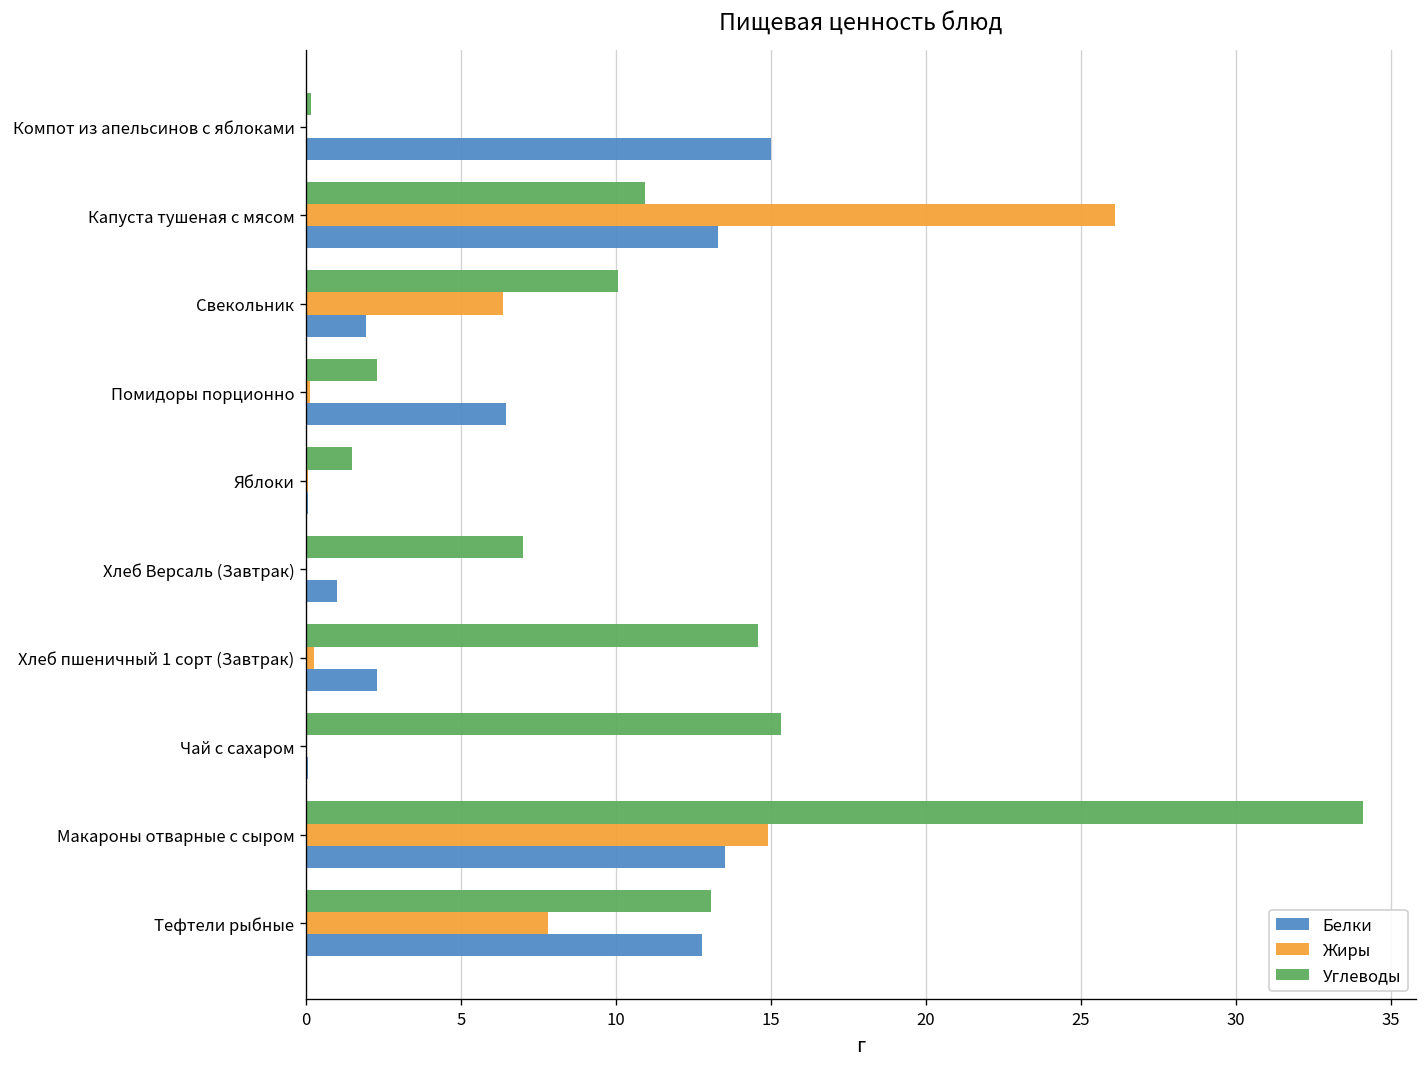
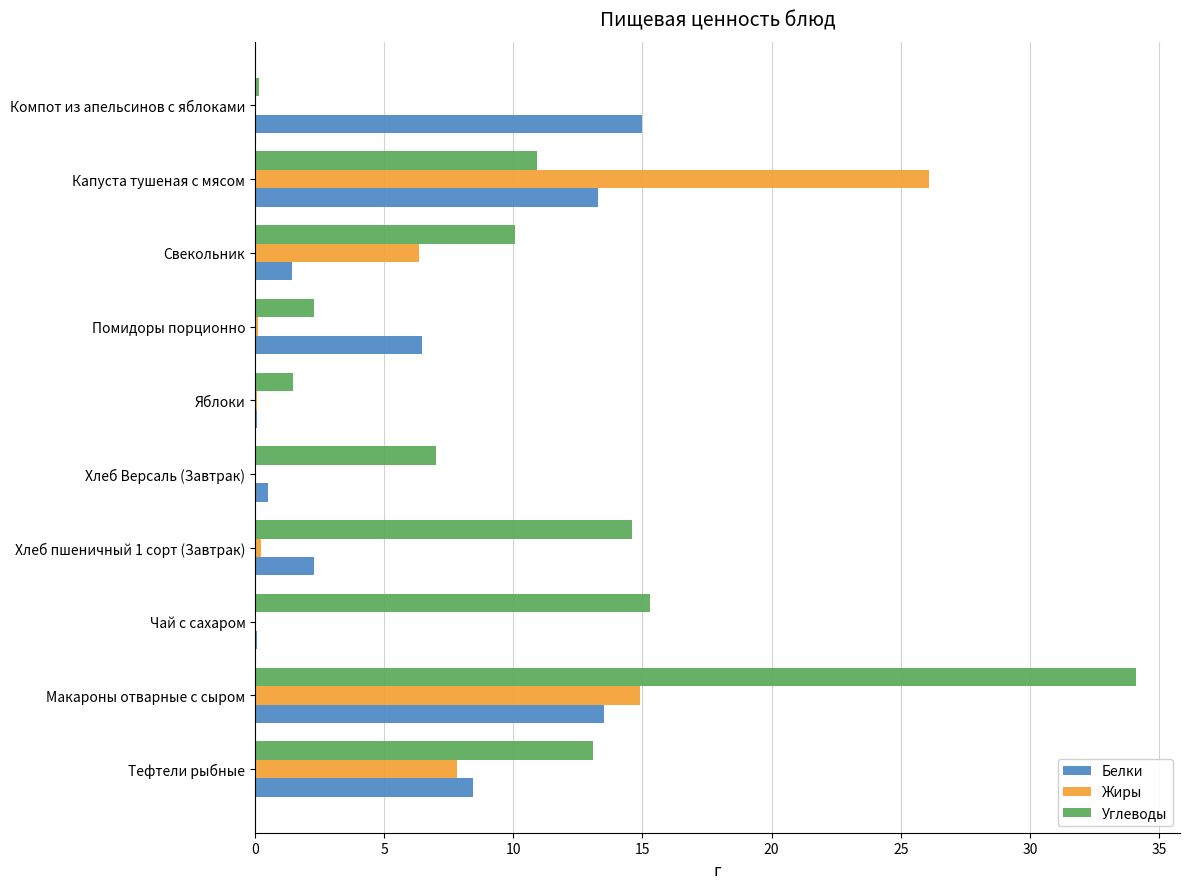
  {
    "Белки": {
      "Компот из апельсинов с яблоками": 15.0,
      "Капуста тушеная с мясом": 13.3,
-     "Свекольник": 1.9,
+     "Свекольник": 1.4,
      "Помидоры порционно": 6.5,
-     "Хлеб Версаль (Завтрак)": 1.0,
+     "Хлеб Версаль (Завтрак)": 0.5,
      "Хлеб пшеничный 1 сорт (Завтрак)": 2.3,
      "Макароны отварные с сыром": 13.5,
-     "Тефтели рыбные": 12.8
+     "Тефтели рыбные": 8.4
    },
    "Жиры": {
      "Компот из апельсинов с яблоками": 0.0,
      "Капуста тушеная с мясом": 26.1,
      "Свекольник": 6.3,
      "Помидоры порционно": 0.1,
      "Хлеб Версаль (Завтрак)": 0.0,
      "Хлеб пшеничный 1 сорт (Завтрак)": 0.2,
      "Макароны отварные с сыром": 14.9,
      "Тефтели рыбные": 7.8
    },
    "Углеводы": {
      "Компот из апельсинов с яблоками": 0.2,
      "Капуста тушеная с мясом": 10.9,
      "Свекольник": 10.1,
      "Помидоры порционно": 2.3,
      "Яблоки": 1.5,
      "Хлеб Версаль (Завтрак)": 7.0,
      "Хлеб пшеничный 1 сорт (Завтрак)": 14.6,
      "Чай с сахаром": 15.3,
      "Макароны отварные с сыром": 34.1,
      "Тефтели рыбные": 13.1
    }
  }
